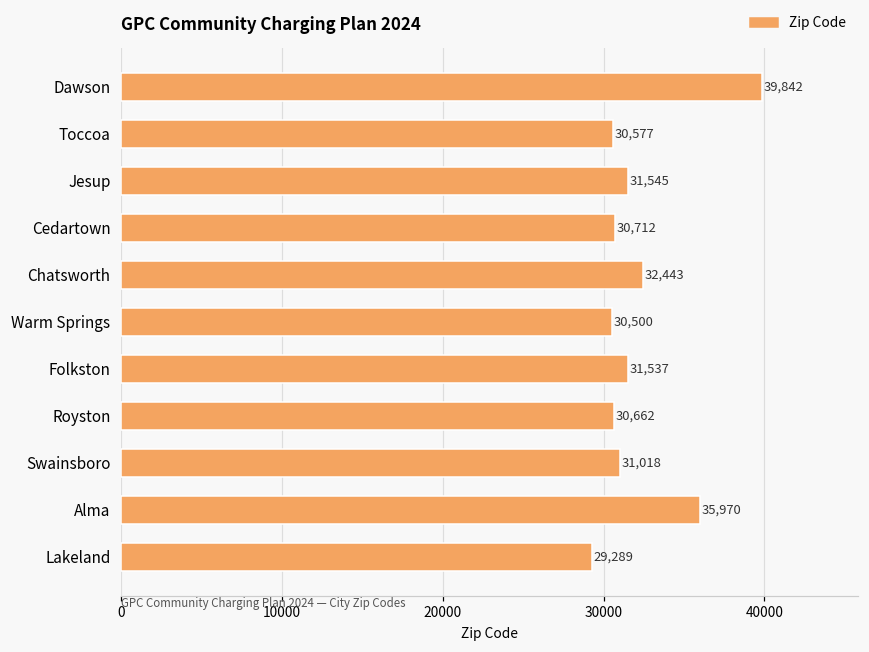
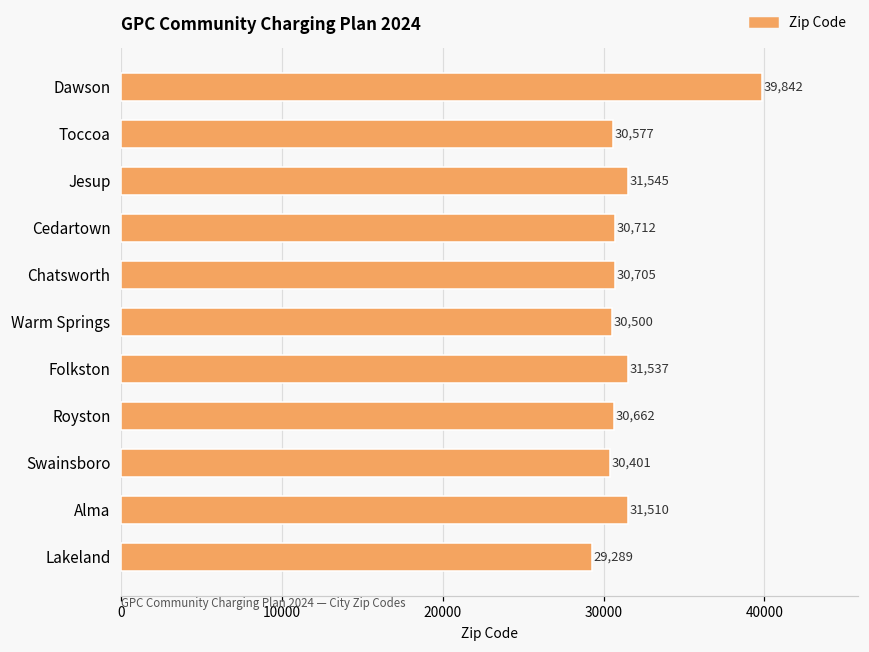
  {
    "Dawson": "39,842",
    "Toccoa": "30,577",
    "Jesup": "31,545",
    "Cedartown": "30,712",
-   "Chatsworth": "32,443",
+   "Chatsworth": "30,705",
    "Warm Springs": "30,500",
    "Folkston": "31,537",
    "Royston": "30,662",
-   "Swainsboro": "31,018",
-   "Alma": "35,970",
+   "Swainsboro": "30,401",
+   "Alma": "31,510",
    "Lakeland": "29,289"
  }
